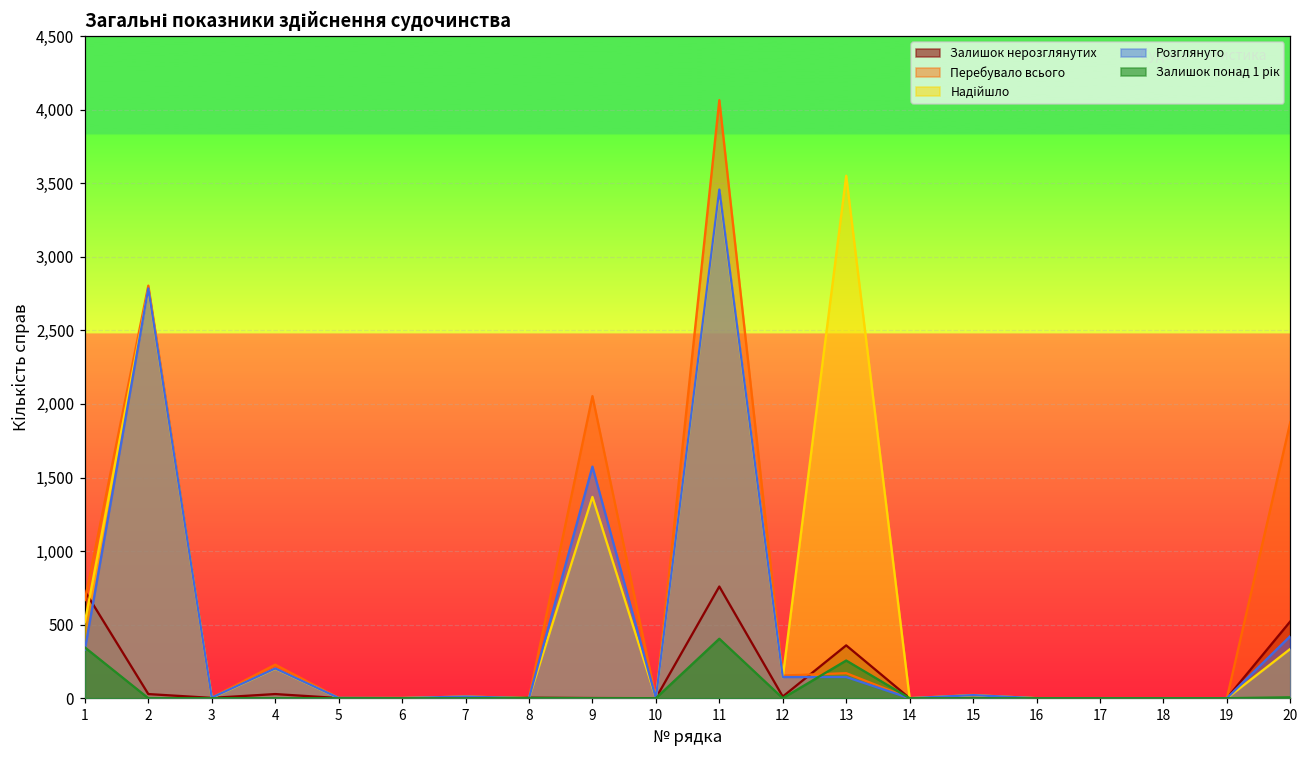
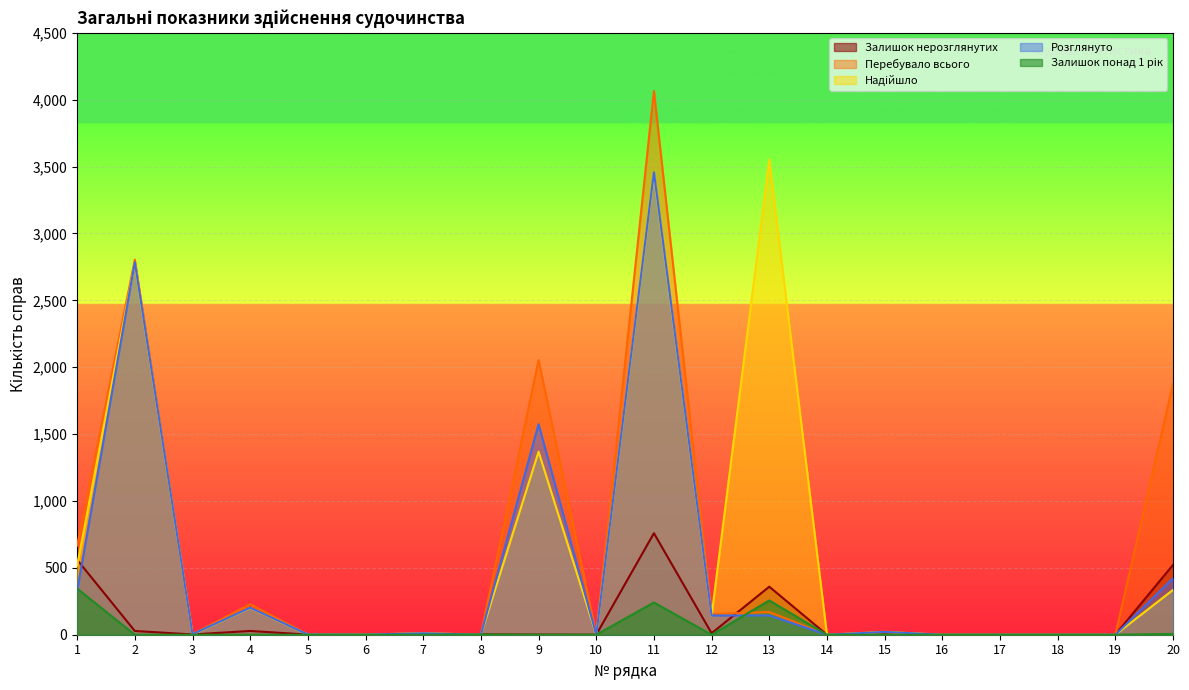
  {
    "Залишок нерозглянутих": {
-     "1": "730",
+     "1": "560",
      "2": "30",
      "4": "30",
      "11": "760",
      "13": "360",
      "20": "520"
    },
    "Перебувало всього": {
      "1": "670",
      "4": "230",
      "9": "2,050",
      "11": "4,070",
      "13": "170",
      "20": "1,880"
    },
    "Надійшло": {
      "1": "520",
      "9": "1,370",
      "13": "3,550",
      "20": "340"
    },
    "Розглянуто": {
      "9": "1,570",
      "13": "140",
      "20": "420"
    },
    "Залишок понад 1 рік": {
      "2": "0",
      "4": "0",
-     "11": "400",
+     "11": "240",
      "13": "260",
      "20": "10"
    }
  }
